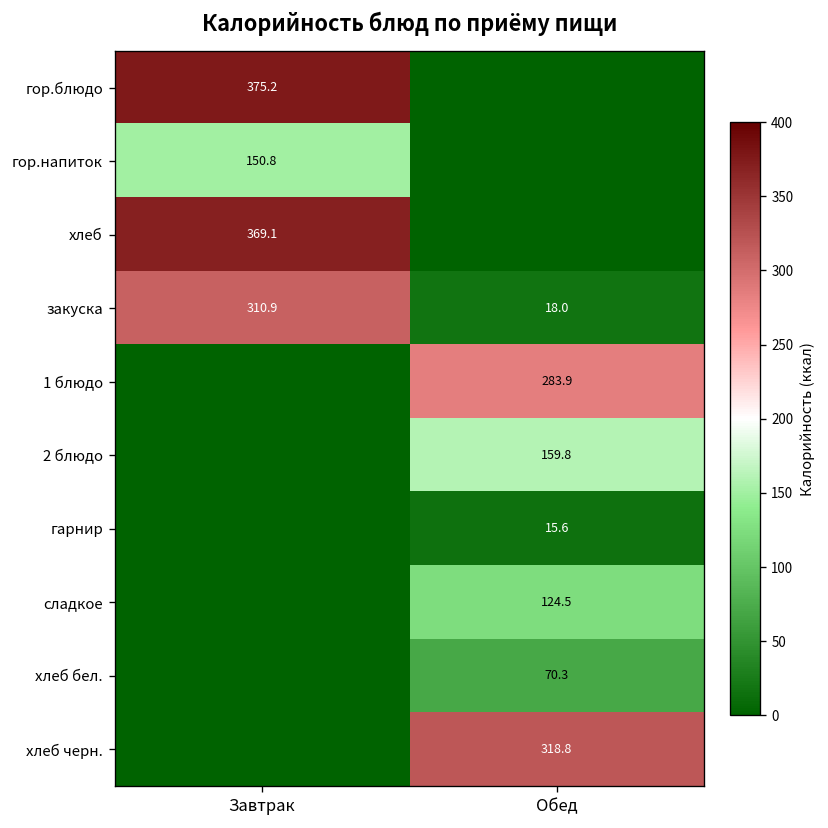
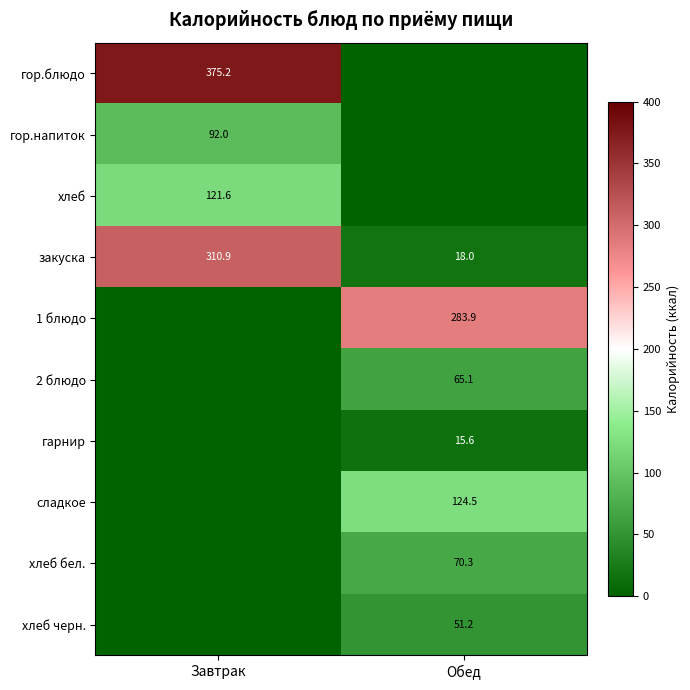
  {
    "гор.блюдо": {
      "Завтрак": 375.2
    },
    "гор.напиток": {
-     "Завтрак": 150.8
+     "Завтрак": 92.0
    },
    "хлеб": {
-     "Завтрак": 369.1
+     "Завтрак": 121.6
    },
    "закуска": {
      "Завтрак": 310.9,
      "Обед": 18.0
    },
    "1 блюдо": {
      "Обед": 283.9
    },
    "2 блюдо": {
-     "Обед": 159.8
+     "Обед": 65.1
    },
    "гарнир": {
      "Обед": 15.6
    },
    "сладкое": {
      "Обед": 124.5
    },
    "хлеб бел.": {
      "Обед": 70.3
    },
    "хлеб черн.": {
-     "Обед": 318.8
+     "Обед": 51.2
    }
  }
